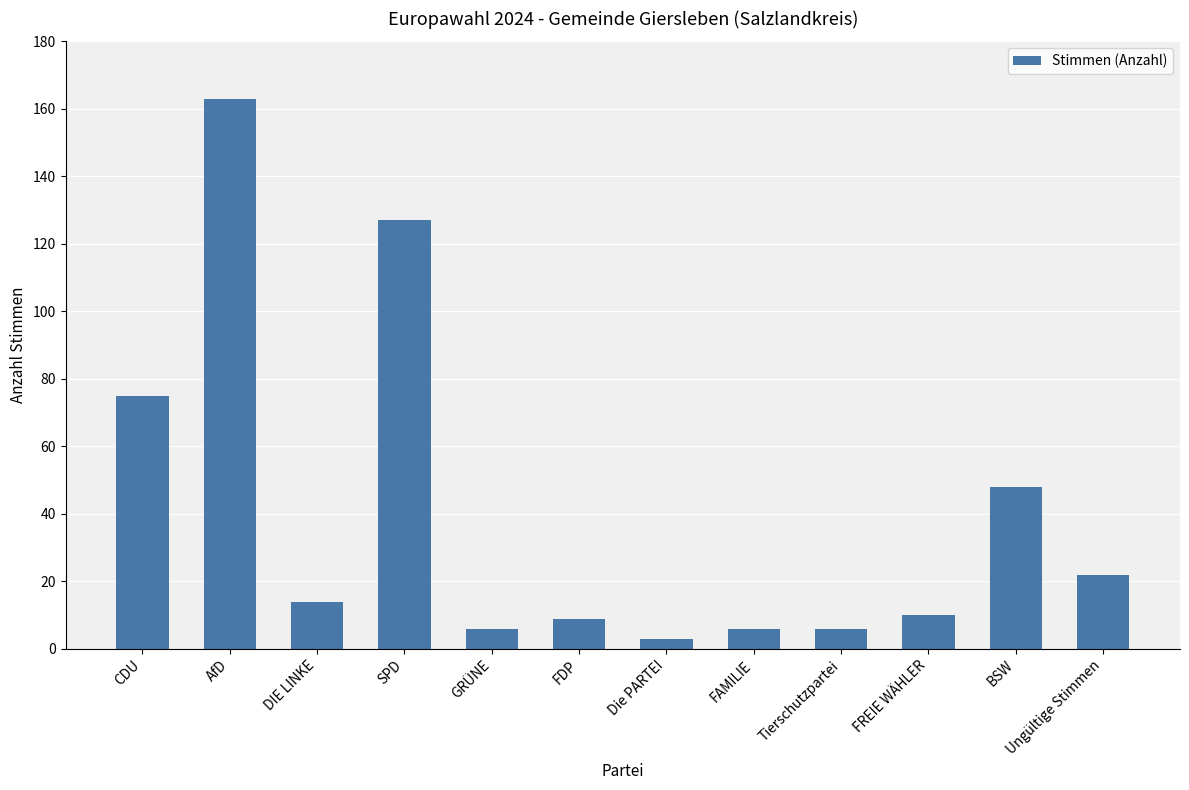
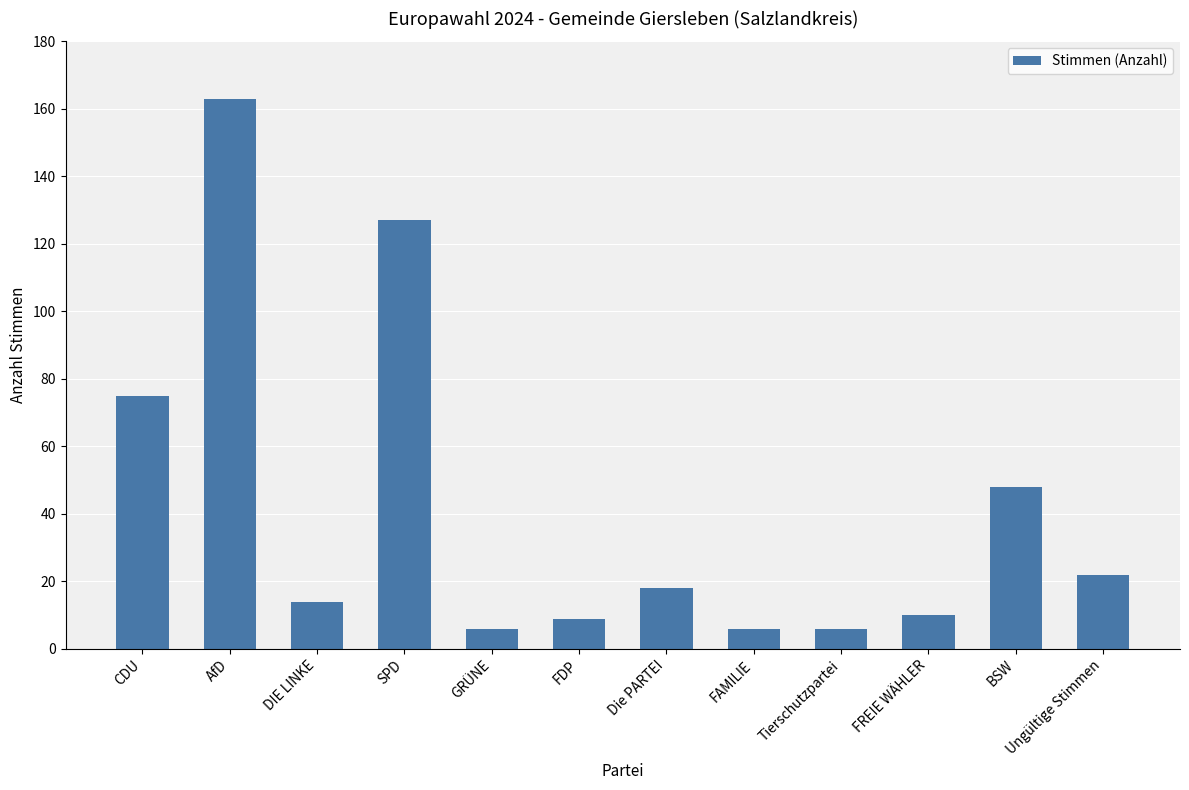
  {
    "CDU": 75,
    "AfD": 163,
    "DIE LINKE": 14,
    "SPD": 127,
    "GRÜNE": 6,
    "FDP": 9,
-   "Die PARTEI": 3,
+   "Die PARTEI": 18,
    "FAMILIE": 6,
    "Tierschutzpartei": 6,
    "FREIE WÄHLER": 10,
    "BSW": 48,
    "Ungültige Stimmen": 22
  }
